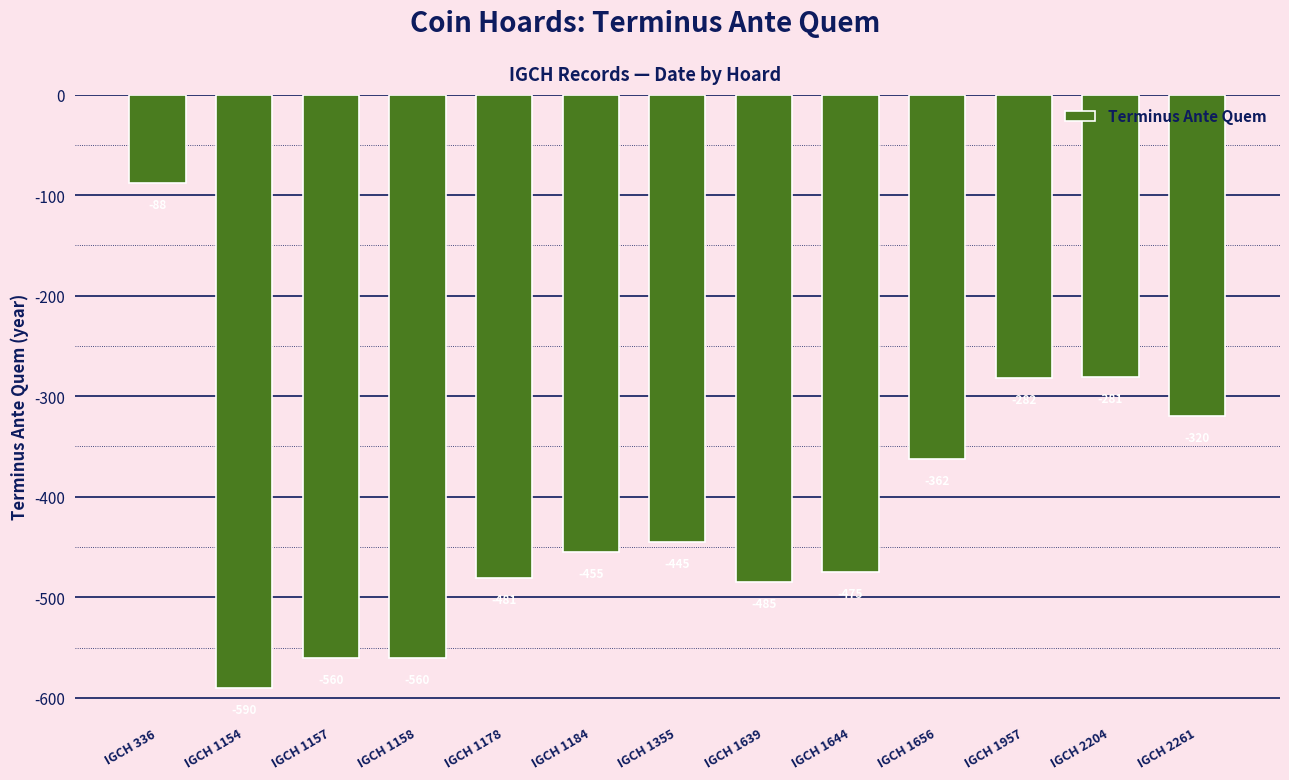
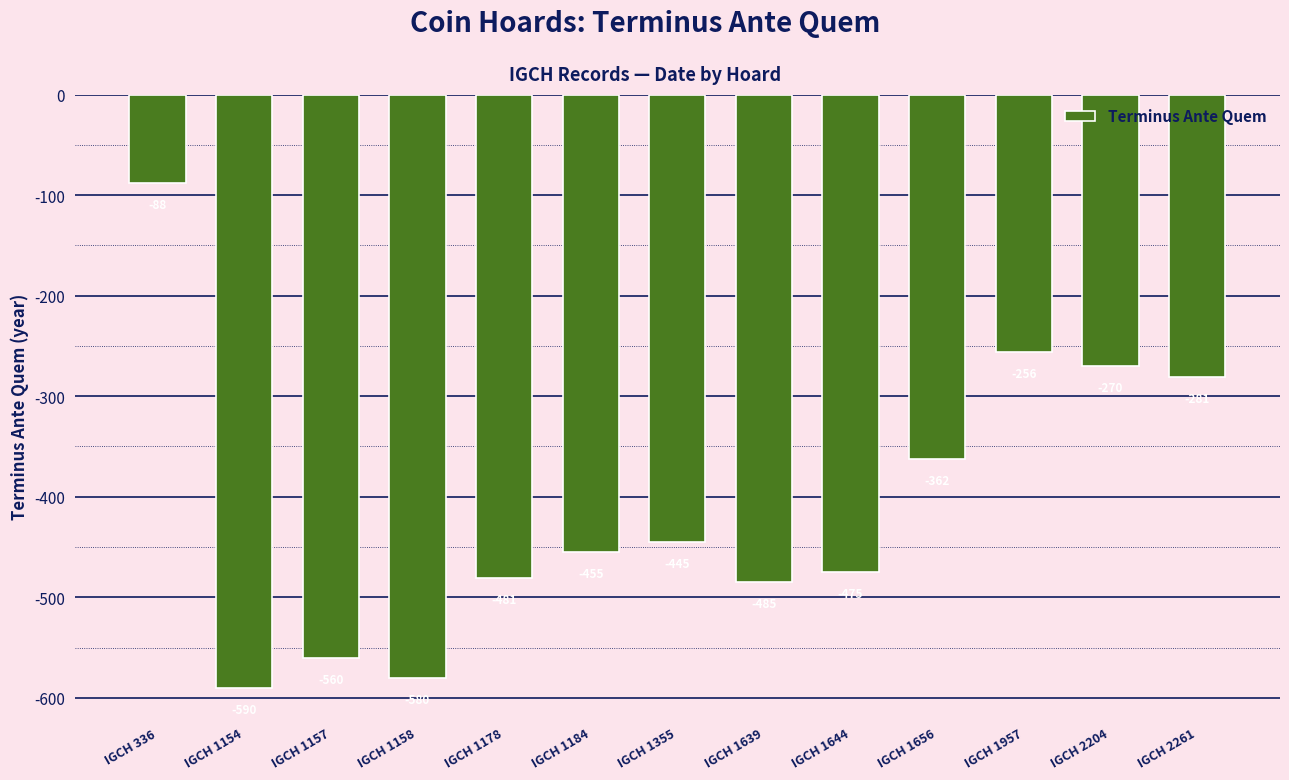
  {
    "IGCH 336": -88,
    "IGCH 1154": -590,
    "IGCH 1157": -560,
-   "IGCH 1158": -560,
+   "IGCH 1158": -580,
    "IGCH 1178": -481,
    "IGCH 1184": -455,
    "IGCH 1355": -445,
    "IGCH 1639": -485,
    "IGCH 1644": -475,
    "IGCH 1656": -362,
-   "IGCH 1957": -282,
-   "IGCH 2204": -281,
-   "IGCH 2261": -320
+   "IGCH 1957": -256,
+   "IGCH 2204": -270,
+   "IGCH 2261": -281
  }
